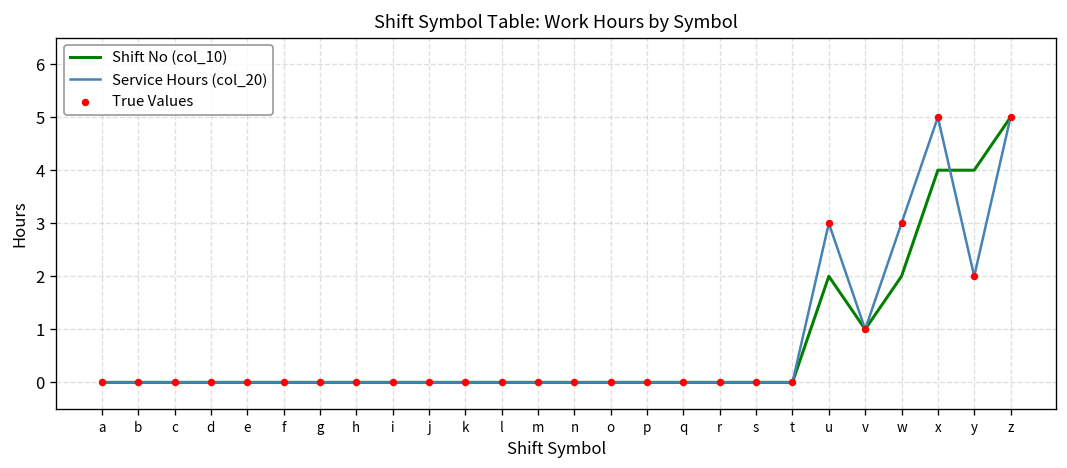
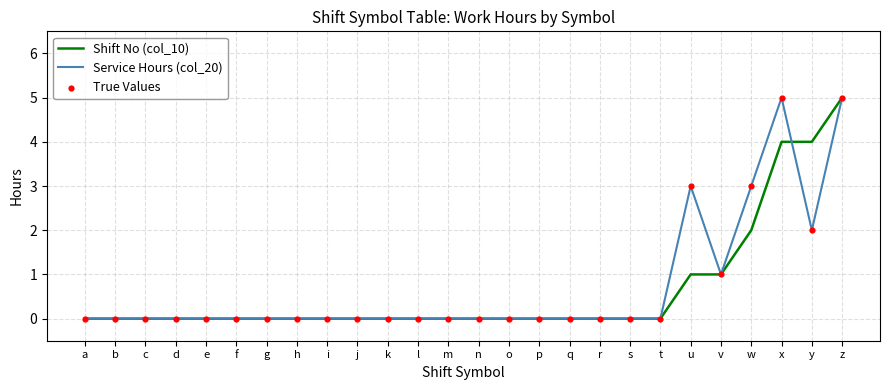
  {
    "Shift No (col_10)": {
-     "u": 2,
+     "u": 1,
      "w": 2,
      "x": 4,
      "y": 4
    },
    "True Values": {
      "u": 3,
      "w": 3,
      "x": 5,
      "y": 2
    }
  }
